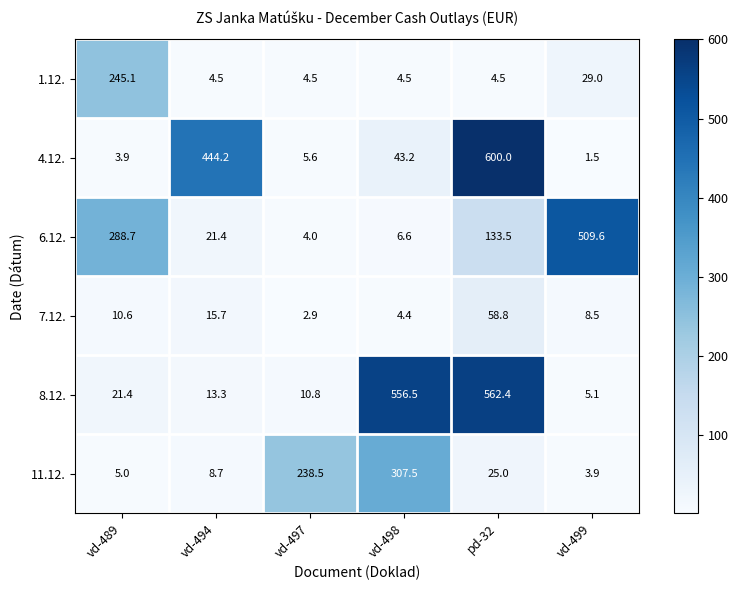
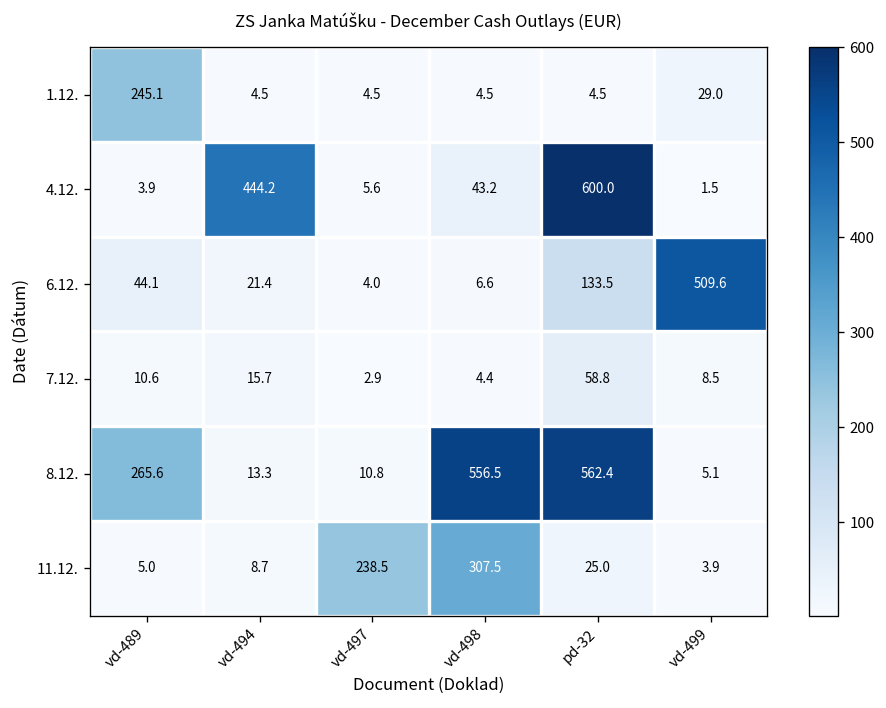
  {
    "1.12.": {
      "vd-489": 245.1,
      "vd-494": 4.5,
      "vd-497": 4.5,
      "vd-498": 4.5,
      "pd-32": 4.5,
      "vd-499": 29.0
    },
    "4.12.": {
      "vd-489": 3.9,
      "vd-494": 444.2,
      "vd-497": 5.6,
      "vd-498": 43.2,
      "pd-32": 600.0,
      "vd-499": 1.5
    },
    "6.12.": {
-     "vd-489": 288.7,
+     "vd-489": 44.1,
      "vd-494": 21.4,
      "vd-497": 4.0,
      "vd-498": 6.6,
      "pd-32": 133.5,
      "vd-499": 509.6
    },
    "7.12.": {
      "vd-489": 10.6,
      "vd-494": 15.7,
      "vd-497": 2.9,
      "vd-498": 4.4,
      "pd-32": 58.8,
      "vd-499": 8.5
    },
    "8.12.": {
-     "vd-489": 21.4,
+     "vd-489": 265.6,
      "vd-494": 13.3,
      "vd-497": 10.8,
      "vd-498": 556.5,
      "pd-32": 562.4,
      "vd-499": 5.1
    },
    "11.12.": {
      "vd-489": 5.0,
      "vd-494": 8.7,
      "vd-497": 238.5,
      "vd-498": 307.5,
      "pd-32": 25.0,
      "vd-499": 3.9
    }
  }
